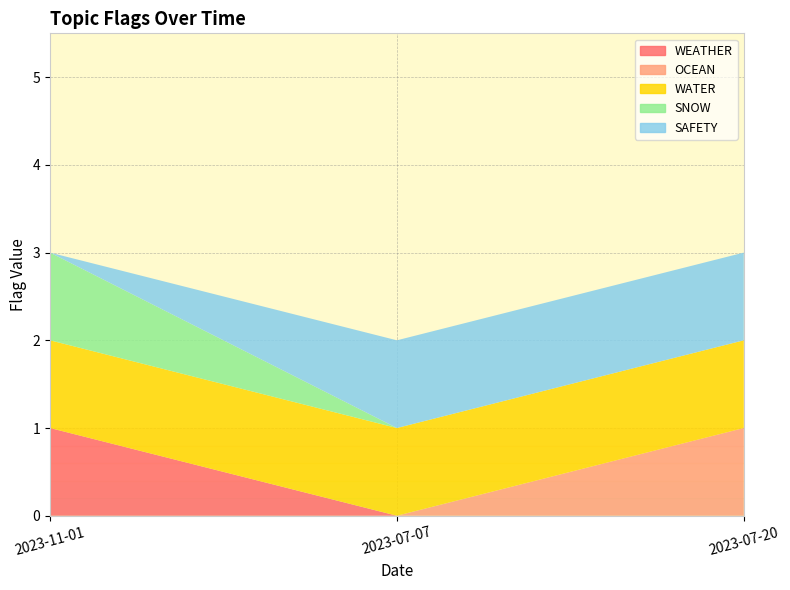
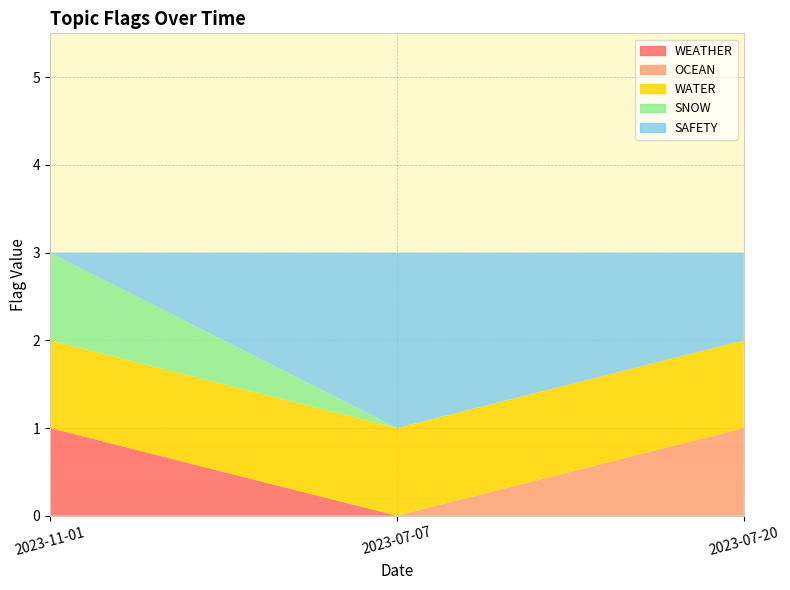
  {
    "SAFETY": {
-     "2023-07-07": 1,
+     "2023-07-07": 2,
      "2023-07-20": 1
    }
  }
